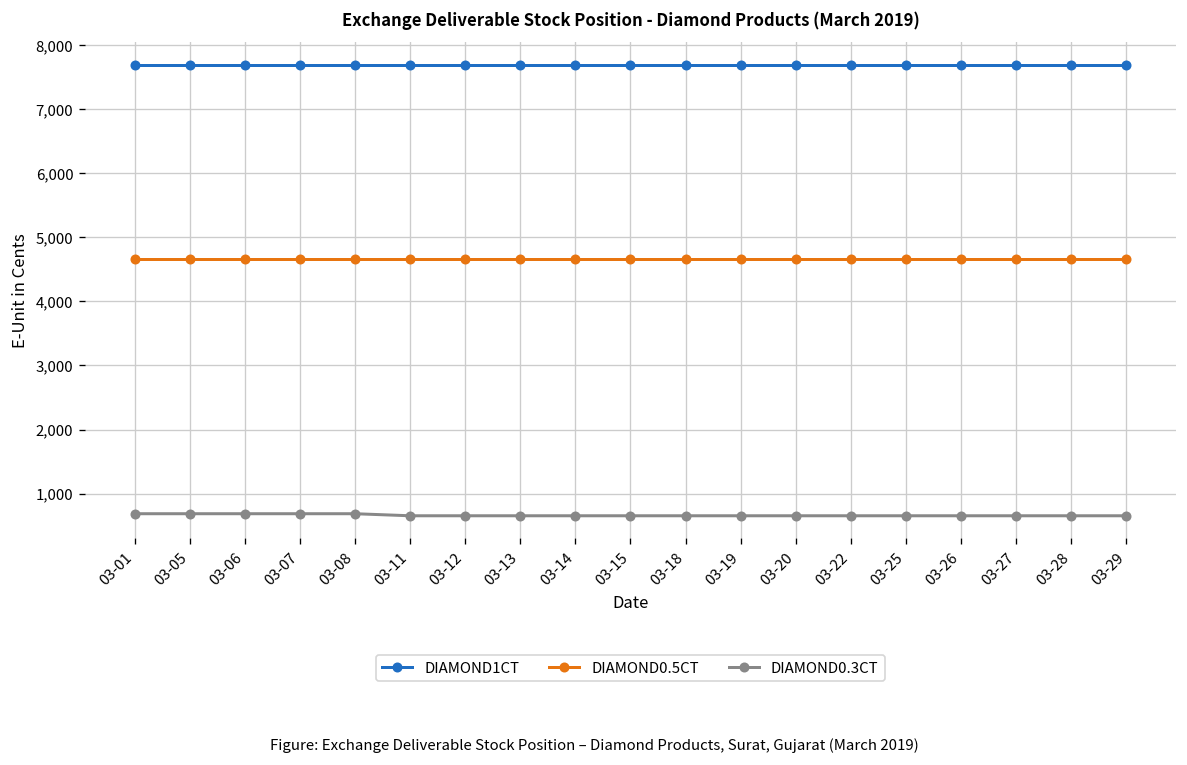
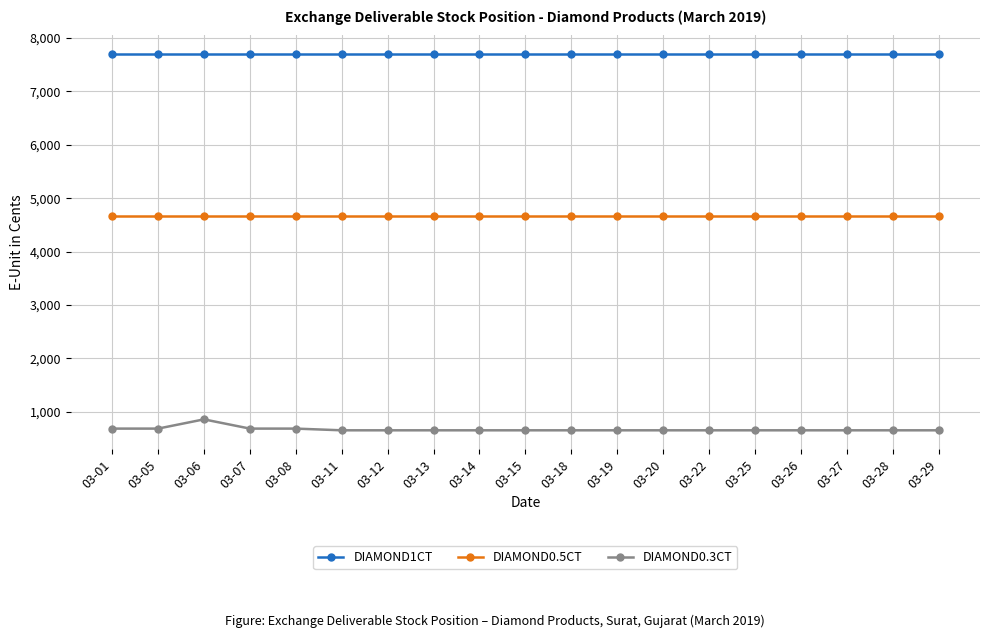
  {
    "DIAMOND1CT": {
      "03-01": "7,700",
      "03-05": "7,700",
      "03-06": "7,700",
      "03-07": "7,700",
      "03-08": "7,700",
      "03-11": "7,700",
      "03-12": "7,700",
      "03-13": "7,700",
      "03-14": "7,700",
      "03-15": "7,700",
      "03-18": "7,700",
      "03-19": "7,700",
      "03-20": "7,700",
      "03-22": "7,700",
      "03-25": "7,700",
      "03-26": "7,700",
      "03-27": "7,700",
      "03-28": "7,700",
      "03-29": "7,700"
    },
    "DIAMOND0.5CT": {
      "03-01": "4,700",
      "03-05": "4,700",
      "03-06": "4,700",
      "03-07": "4,700",
      "03-08": "4,700",
      "03-11": "4,700",
      "03-12": "4,700",
      "03-13": "4,700",
      "03-14": "4,700",
      "03-15": "4,700",
      "03-18": "4,700",
      "03-19": "4,700",
      "03-20": "4,700",
      "03-22": "4,700",
      "03-25": "4,700",
      "03-26": "4,700",
      "03-27": "4,700",
      "03-28": "4,700",
      "03-29": "4,700"
    },
    "DIAMOND0.3CT": {
      "03-01": "700",
      "03-05": "700",
-     "03-06": "700",
+     "03-06": "900",
      "03-07": "700",
      "03-08": "700",
      "03-11": "700",
      "03-12": "700",
      "03-13": "700",
      "03-14": "700",
      "03-15": "700",
      "03-18": "700",
      "03-19": "700",
      "03-20": "700",
      "03-22": "700",
      "03-25": "700",
      "03-26": "700",
      "03-27": "700",
      "03-28": "700",
      "03-29": "700"
    }
  }
